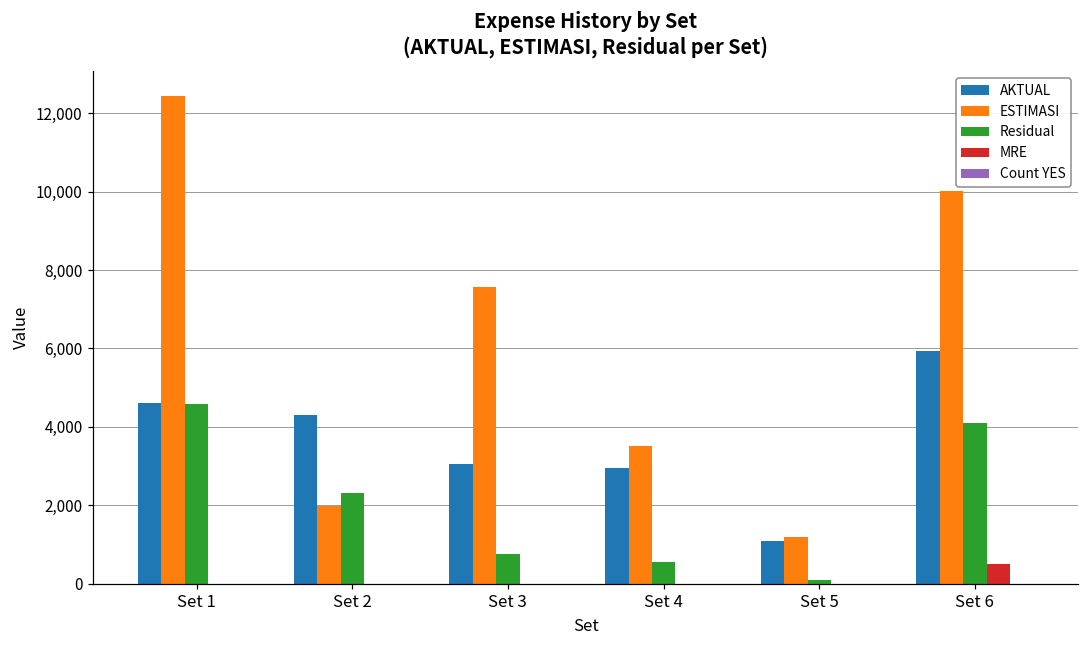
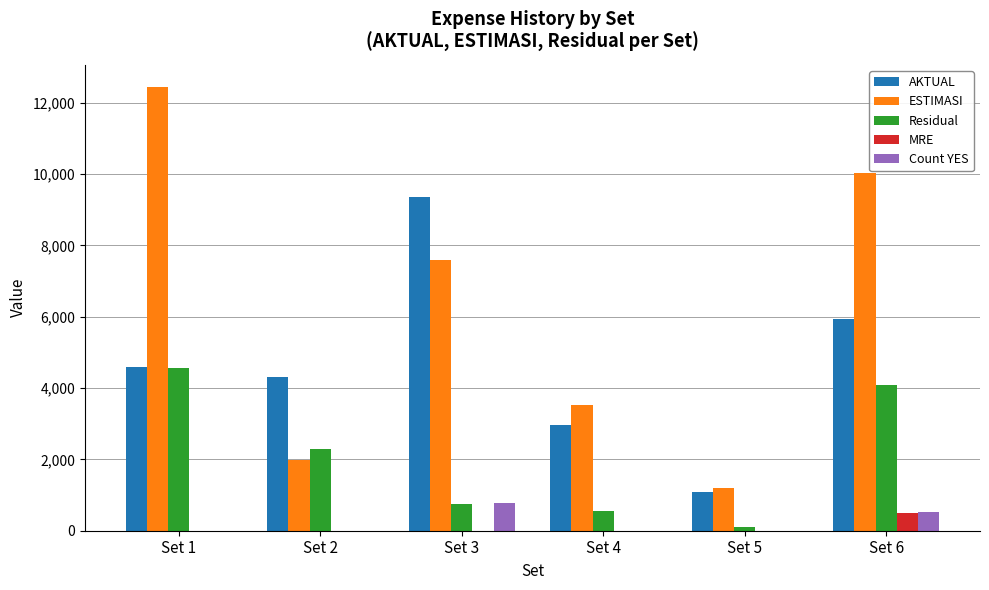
  {
    "AKTUAL": {
      "Set 1": "4,600",
      "Set 2": "4,300",
-     "Set 3": "3,100",
+     "Set 3": "9,400",
      "Set 4": "3,000",
      "Set 5": "1,100",
      "Set 6": "5,900"
    },
    "ESTIMASI": {
      "Set 1": "12,400",
      "Set 2": "2,000",
      "Set 3": "7,600",
      "Set 4": "3,500",
      "Set 5": "1,200",
      "Set 6": "10,000"
    },
    "Residual": {
      "Set 1": "4,600",
      "Set 2": "2,300",
      "Set 3": "800",
      "Set 4": "600",
      "Set 5": "100",
      "Set 6": "4,100"
    },
    "MRE": {
      "Set 6": "500"
    },
    "Count YES": {
-     "Set 3": "0",
-     "Set 6": "0"
+     "Set 3": "800",
+     "Set 6": "500"
    }
  }
